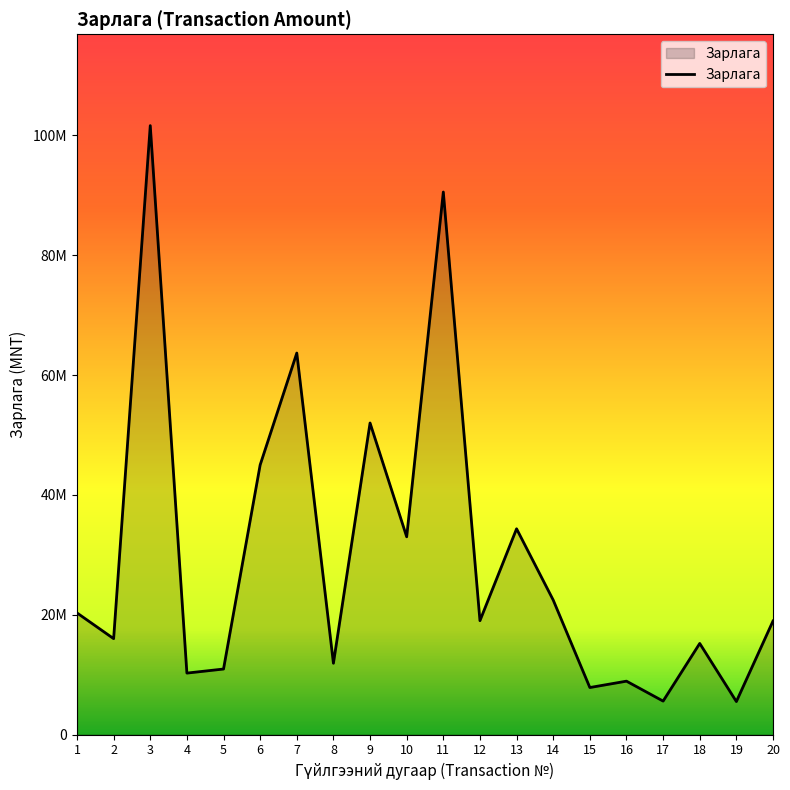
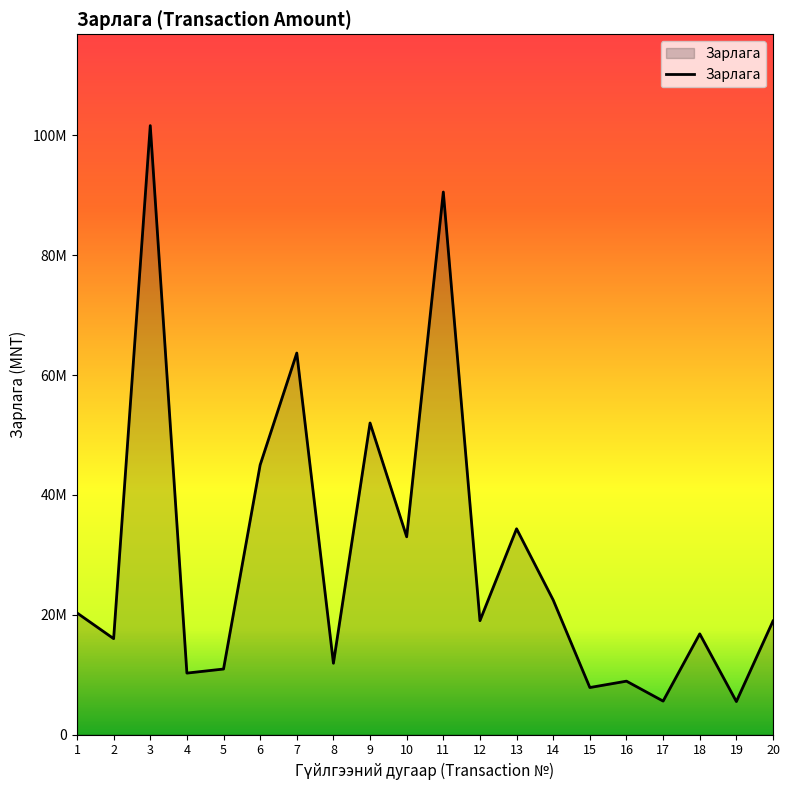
  {
    "1": 20000000,
    "2": 16000000,
    "3": 102000000,
    "4": 10000000,
    "5": 11000000,
    "6": 45000000,
    "7": 64000000,
    "8": 12000000,
    "9": 52000000,
    "10": 33000000,
    "11": 91000000,
    "12": 19000000,
    "13": 34000000,
    "14": 22000000,
    "15": 8000000,
    "16": 9000000,
    "17": 6000000,
-   "18": 15000000,
+   "18": 17000000,
    "19": 6000000,
    "20": 19000000
  }
